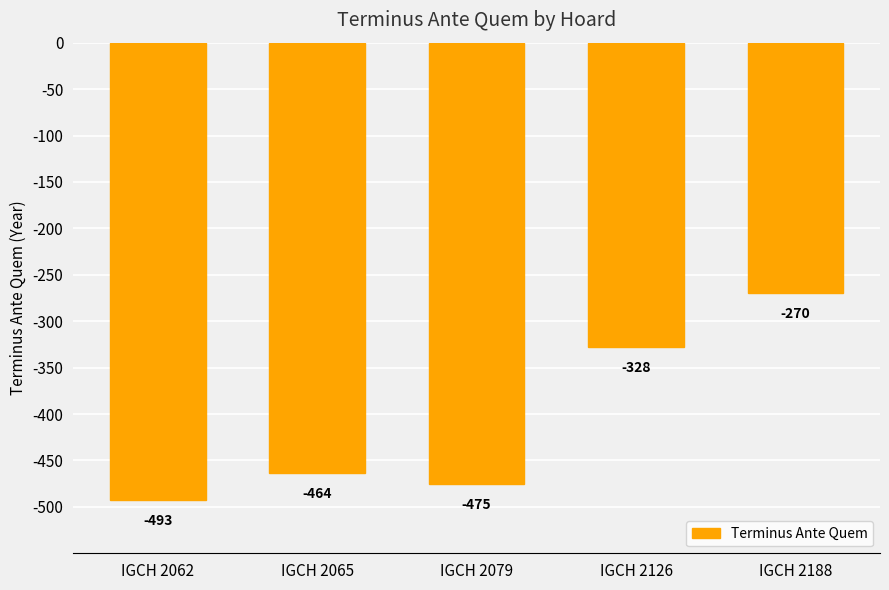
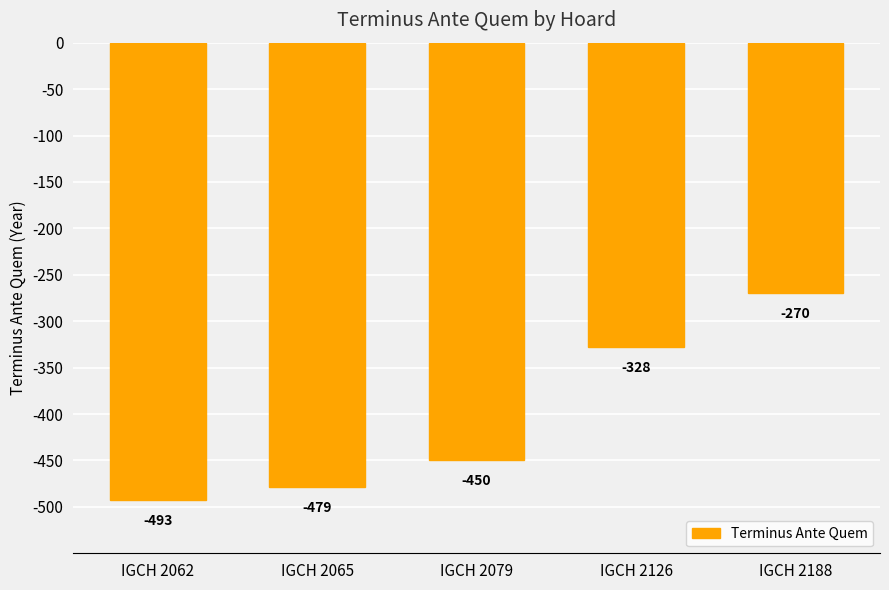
  {
    "IGCH 2062": -493,
-   "IGCH 2065": -464,
-   "IGCH 2079": -475,
+   "IGCH 2065": -479,
+   "IGCH 2079": -450,
    "IGCH 2126": -328,
    "IGCH 2188": -270
  }
